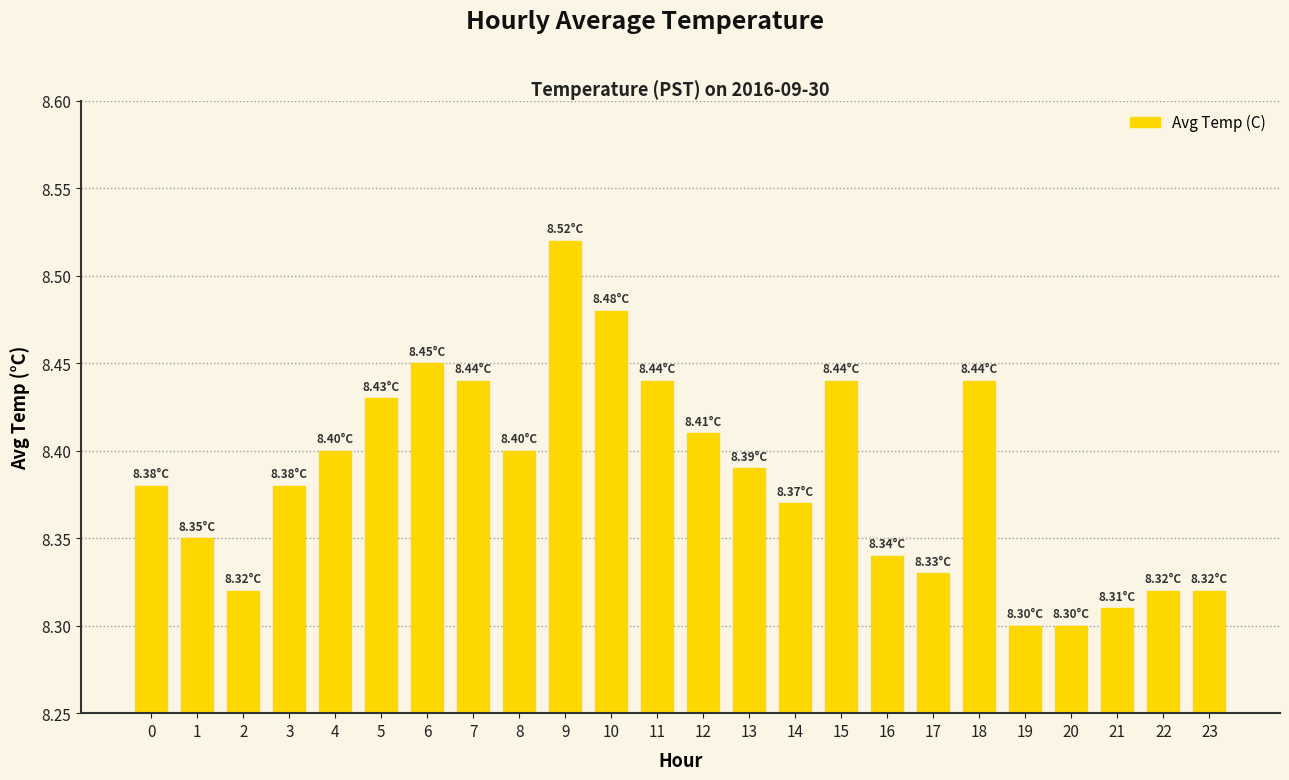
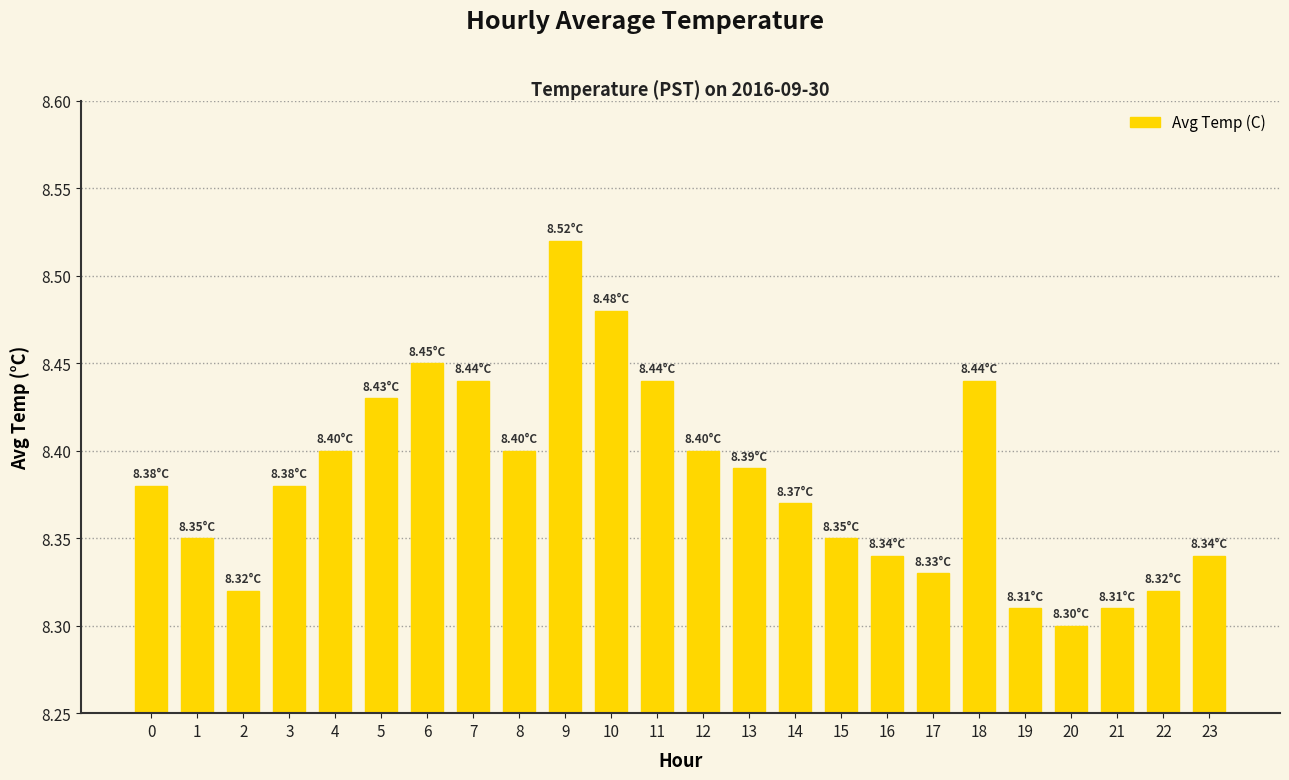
  {
    "0": "8.38°C",
    "1": "8.35°C",
    "2": "8.32°C",
    "3": "8.38°C",
    "4": "8.40°C",
    "5": "8.43°C",
    "6": "8.45°C",
    "7": "8.44°C",
    "8": "8.40°C",
    "9": "8.52°C",
    "10": "8.48°C",
    "11": "8.44°C",
-   "12": "8.41°C",
+   "12": "8.40°C",
    "13": "8.39°C",
    "14": "8.37°C",
-   "15": "8.44°C",
+   "15": "8.35°C",
    "16": "8.34°C",
    "17": "8.33°C",
    "18": "8.44°C",
-   "19": "8.30°C",
+   "19": "8.31°C",
    "20": "8.30°C",
    "21": "8.31°C",
    "22": "8.32°C",
-   "23": "8.32°C"
+   "23": "8.34°C"
  }
